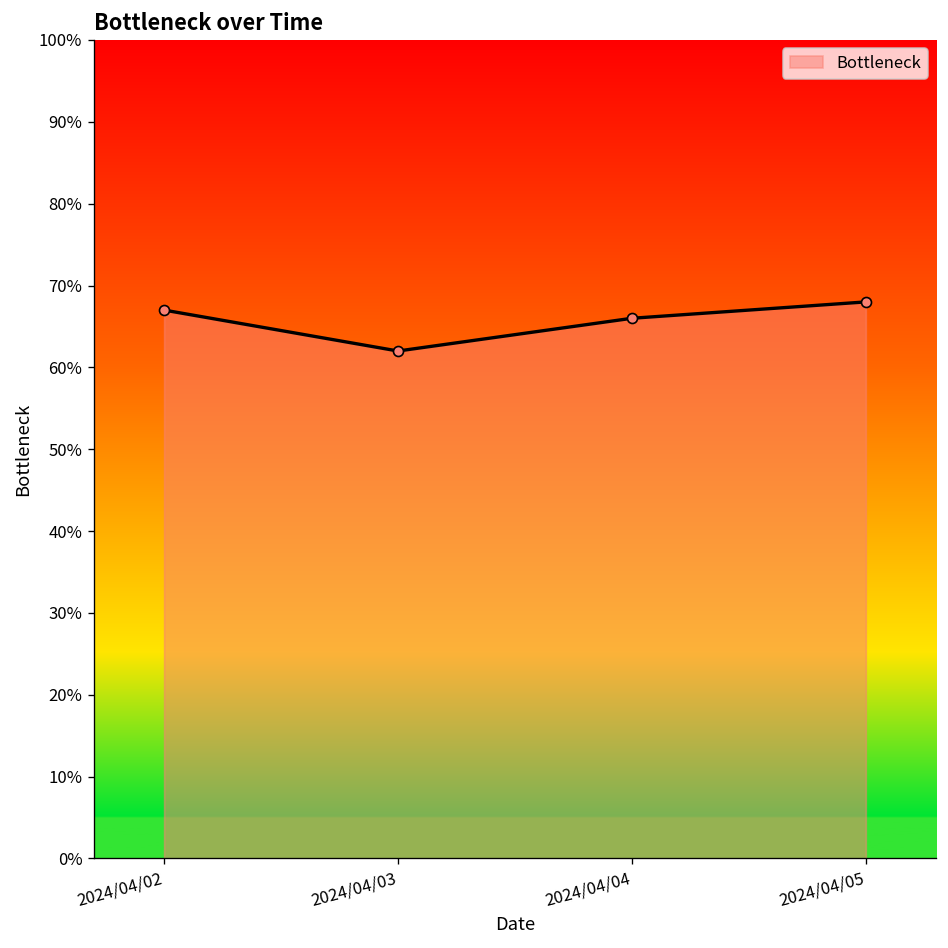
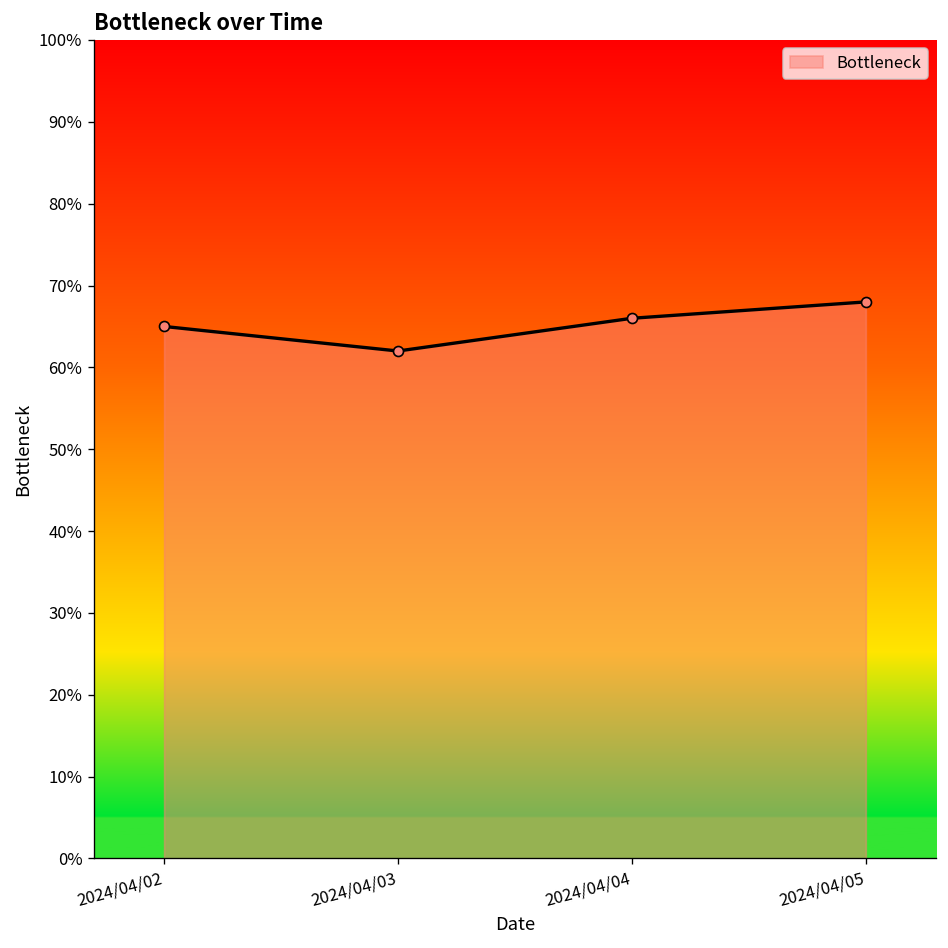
  {
-   "2024/04/02": "67%",
+   "2024/04/02": "65%",
    "2024/04/03": "62%",
    "2024/04/04": "66%",
    "2024/04/05": "68%"
  }
